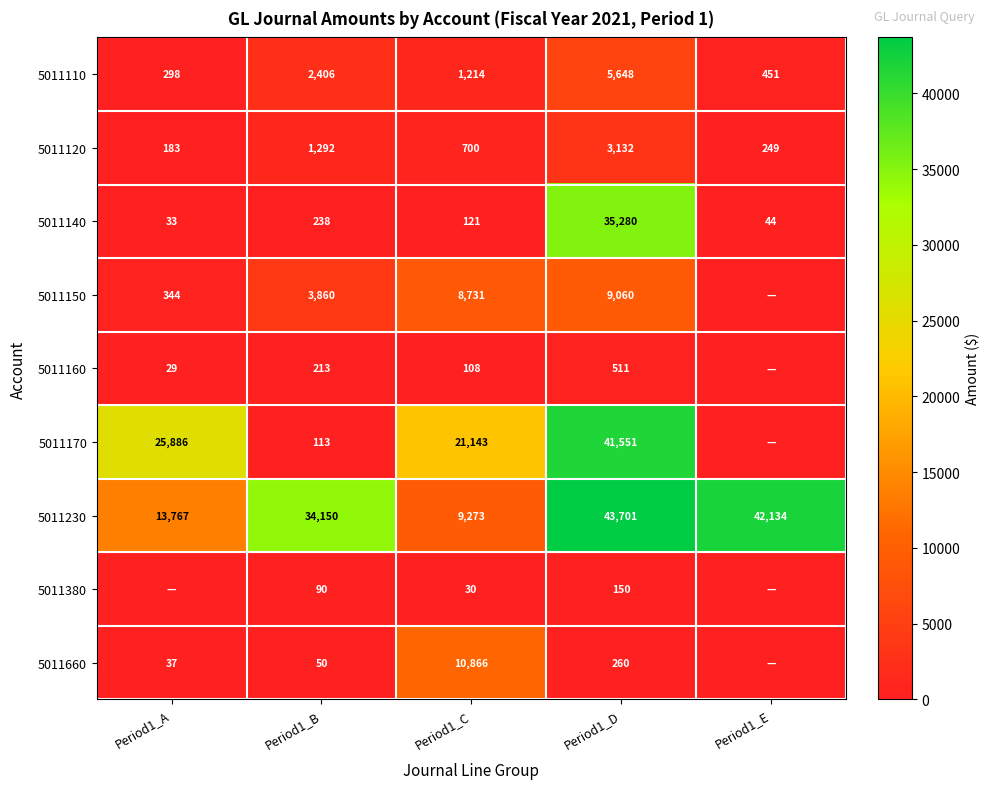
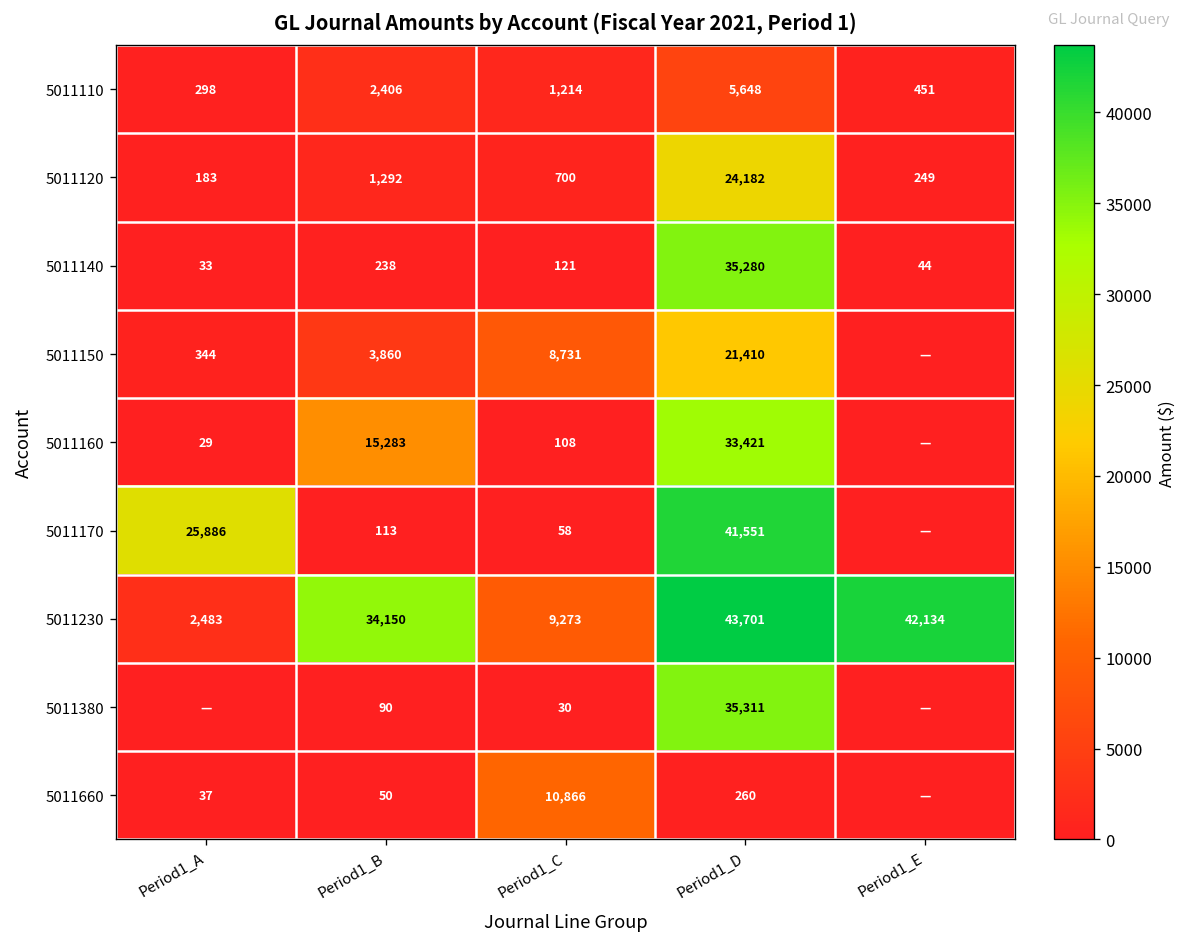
  {
    "5011110": {
      "Period1_A": "298",
      "Period1_B": "2,406",
      "Period1_C": "1,214",
      "Period1_D": "5,648",
      "Period1_E": "451"
    },
    "5011120": {
      "Period1_A": "183",
      "Period1_B": "1,292",
      "Period1_C": "700",
-     "Period1_D": "3,132",
+     "Period1_D": "24,182",
      "Period1_E": "249"
    },
    "5011140": {
      "Period1_A": "33",
      "Period1_B": "238",
      "Period1_C": "121",
      "Period1_D": "35,280",
      "Period1_E": "44"
    },
    "5011150": {
      "Period1_A": "344",
      "Period1_B": "3,860",
      "Period1_C": "8,731",
-     "Period1_D": "9,060"
+     "Period1_D": "21,410"
    },
    "5011160": {
      "Period1_A": "29",
-     "Period1_B": "213",
+     "Period1_B": "15,283",
      "Period1_C": "108",
-     "Period1_D": "511"
+     "Period1_D": "33,421"
    },
    "5011170": {
      "Period1_A": "25,886",
      "Period1_B": "113",
-     "Period1_C": "21,143",
+     "Period1_C": "58",
      "Period1_D": "41,551"
    },
    "5011230": {
-     "Period1_A": "13,767",
+     "Period1_A": "2,483",
      "Period1_B": "34,150",
      "Period1_C": "9,273",
      "Period1_D": "43,701",
      "Period1_E": "42,134"
    },
    "5011380": {
      "Period1_B": "90",
      "Period1_C": "30",
-     "Period1_D": "150"
+     "Period1_D": "35,311"
    },
    "5011660": {
      "Period1_A": "37",
      "Period1_B": "50",
      "Period1_C": "10,866",
      "Period1_D": "260"
    }
  }
